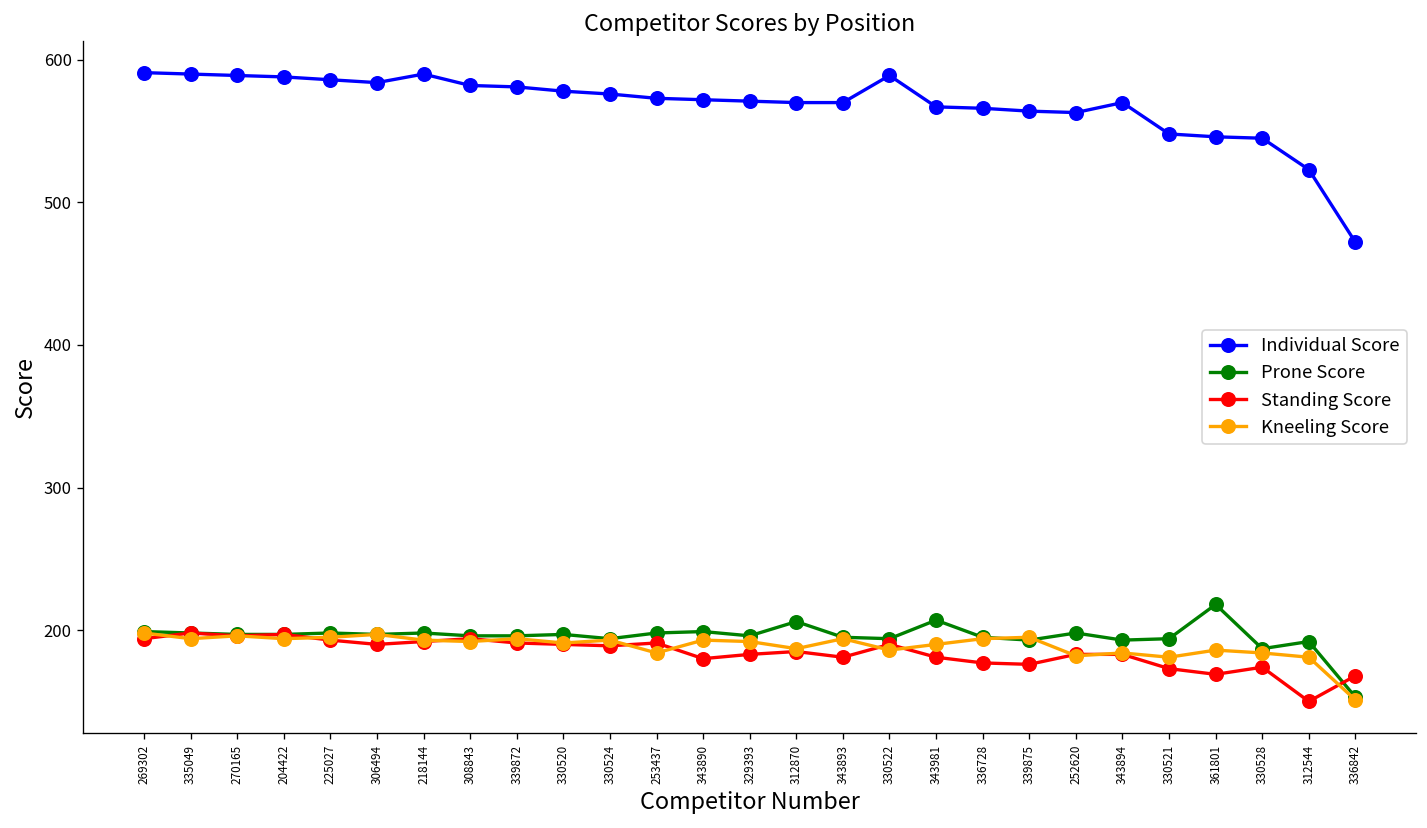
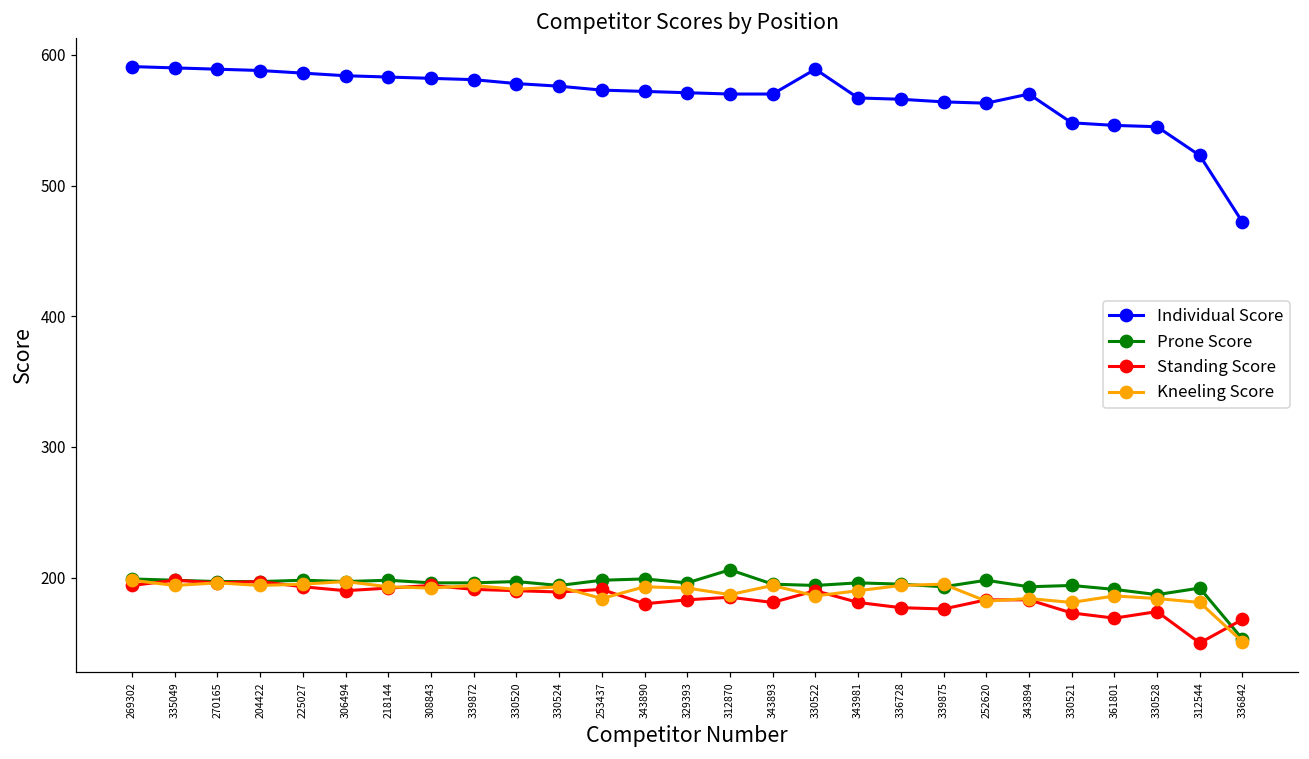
  {
    "Individual Score": {
      "269302": 591,
      "335049": 590,
      "270165": 589,
      "204422": 588,
      "225027": 586,
      "306494": 584,
-     "218144": 590,
+     "218144": 583,
      "308843": 582,
      "339872": 581,
      "330520": 578,
      "330524": 576,
      "253437": 573,
      "343890": 572,
      "329393": 571,
      "312870": 570,
      "343893": 570,
      "330522": 589,
      "343981": 567,
      "336728": 566,
      "339875": 564,
      "252620": 563,
      "343894": 570,
      "330521": 548,
      "361801": 546,
      "330528": 545,
      "312544": 523,
      "336842": 472
    },
    "Prone Score": {
      "225027": 198,
      "218144": 198,
      "330520": 197,
      "253437": 198,
      "343890": 199,
      "329393": 196,
      "312870": 206,
      "330522": 194,
-     "343981": 207,
+     "343981": 196,
      "252620": 198,
      "343894": 193,
      "330521": 194,
-     "361801": 218,
+     "361801": 191,
      "330528": 187,
      "312544": 192
    },
    "Standing Score": {
      "269302": 194,
      "306494": 190,
      "339872": 191,
      "330524": 189,
      "253437": 191,
      "343890": 180,
      "329393": 183,
      "343893": 181,
      "330522": 190,
      "343981": 181,
      "336728": 177,
      "339875": 176,
      "330521": 173,
      "361801": 169,
      "330528": 174,
      "312544": 150,
      "336842": 168
    },
    "Kneeling Score": {
      "335049": 194,
      "204422": 194,
      "253437": 184,
      "343890": 193,
      "329393": 192,
      "330522": 186,
      "343981": 190,
      "330521": 181,
      "361801": 186,
      "330528": 184,
      "312544": 181
    }
  }
